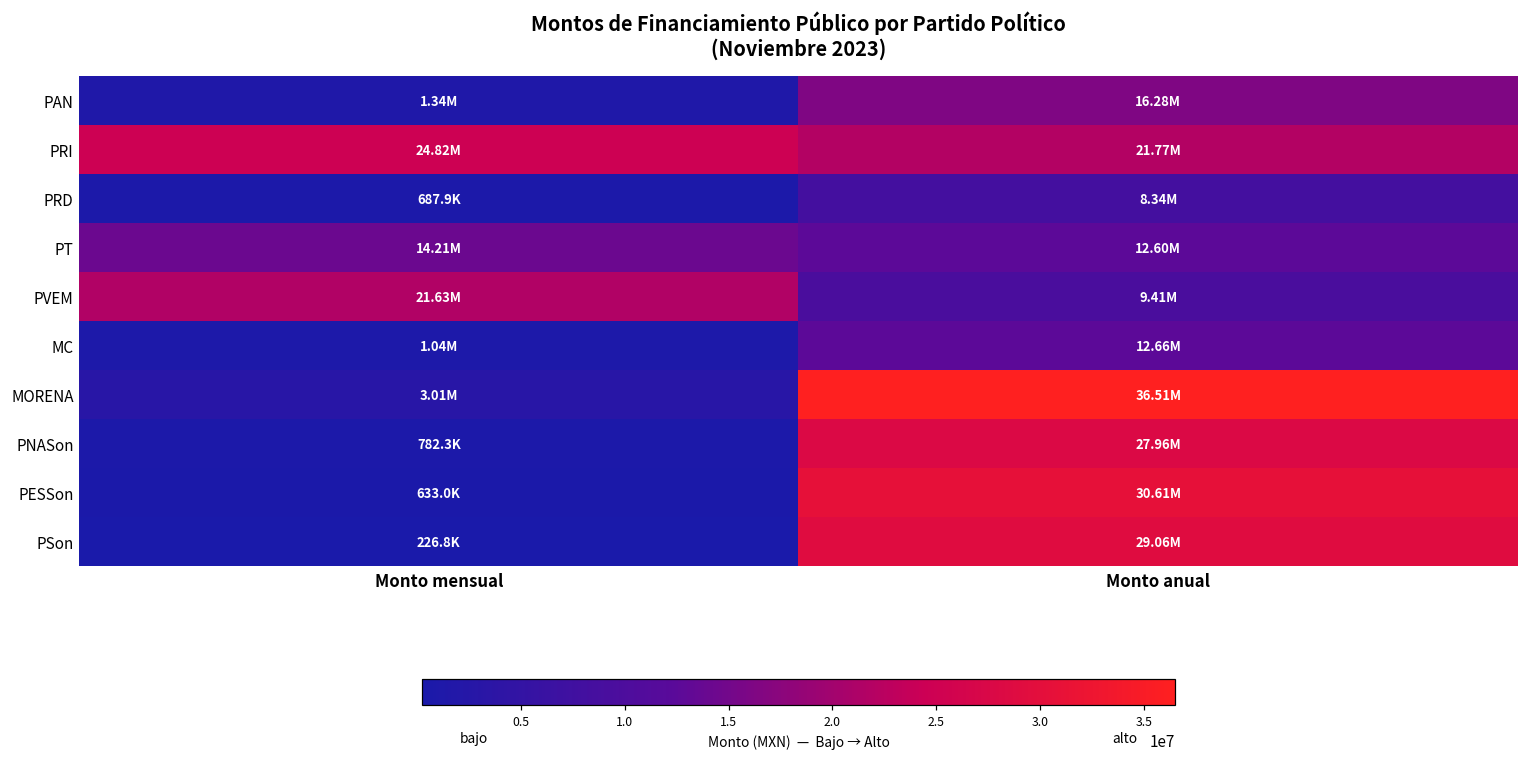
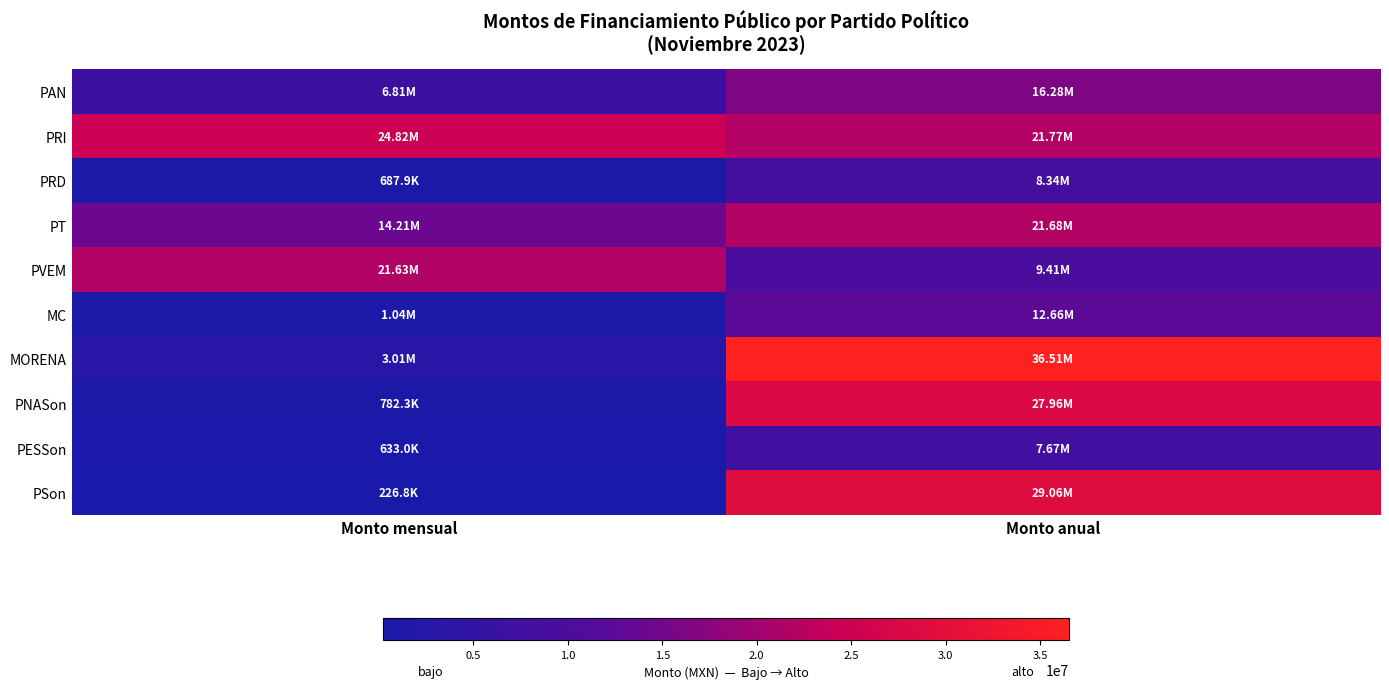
  {
    "PAN": {
-     "Monto mensual": "1.34M",
+     "Monto mensual": "6.81M",
      "Monto anual": "16.28M"
    },
    "PRI": {
      "Monto mensual": "24.82M",
      "Monto anual": "21.77M"
    },
    "PRD": {
      "Monto mensual": "687.9K",
      "Monto anual": "8.34M"
    },
    "PT": {
      "Monto mensual": "14.21M",
-     "Monto anual": "12.60M"
+     "Monto anual": "21.68M"
    },
    "PVEM": {
      "Monto mensual": "21.63M",
      "Monto anual": "9.41M"
    },
    "MC": {
      "Monto mensual": "1.04M",
      "Monto anual": "12.66M"
    },
    "MORENA": {
      "Monto mensual": "3.01M",
      "Monto anual": "36.51M"
    },
    "PNASon": {
      "Monto mensual": "782.3K",
      "Monto anual": "27.96M"
    },
    "PESSon": {
      "Monto mensual": "633.0K",
-     "Monto anual": "30.61M"
+     "Monto anual": "7.67M"
    },
    "PSon": {
      "Monto mensual": "226.8K",
      "Monto anual": "29.06M"
    }
  }
